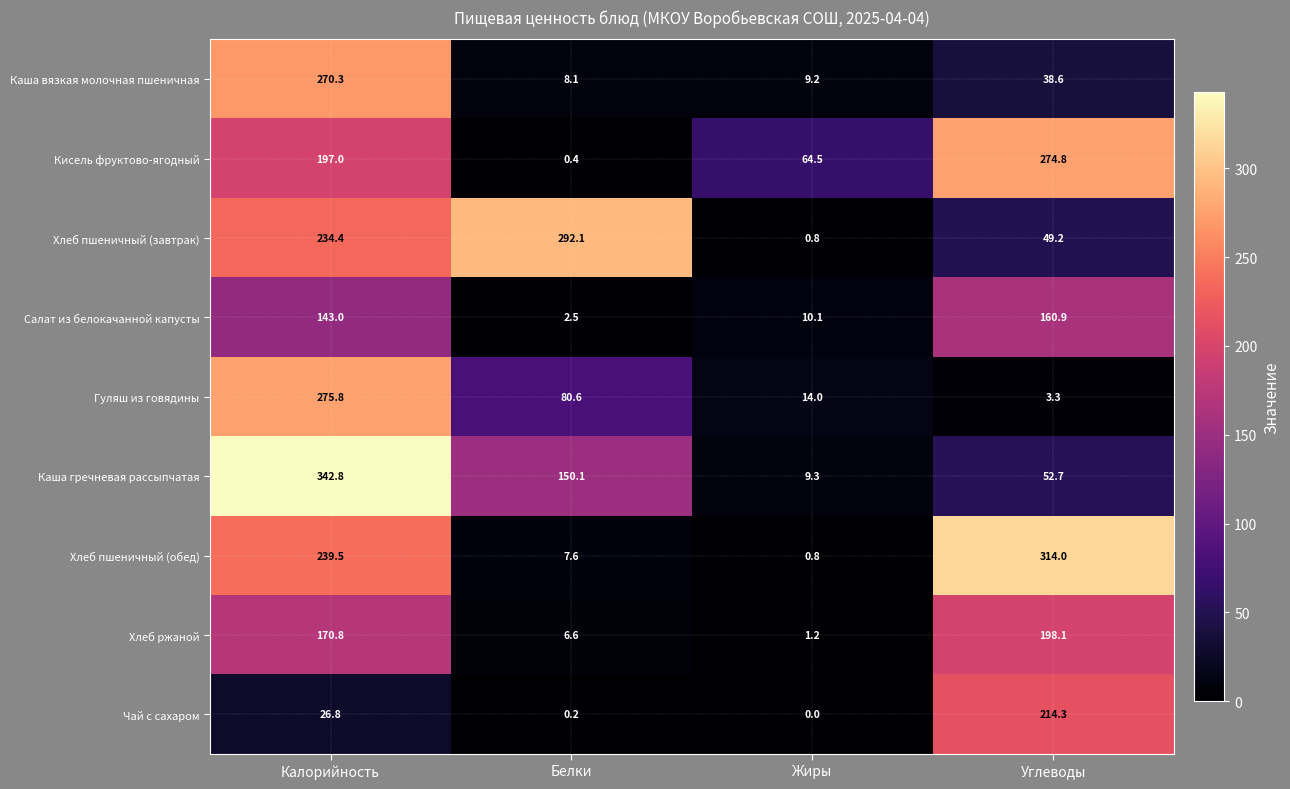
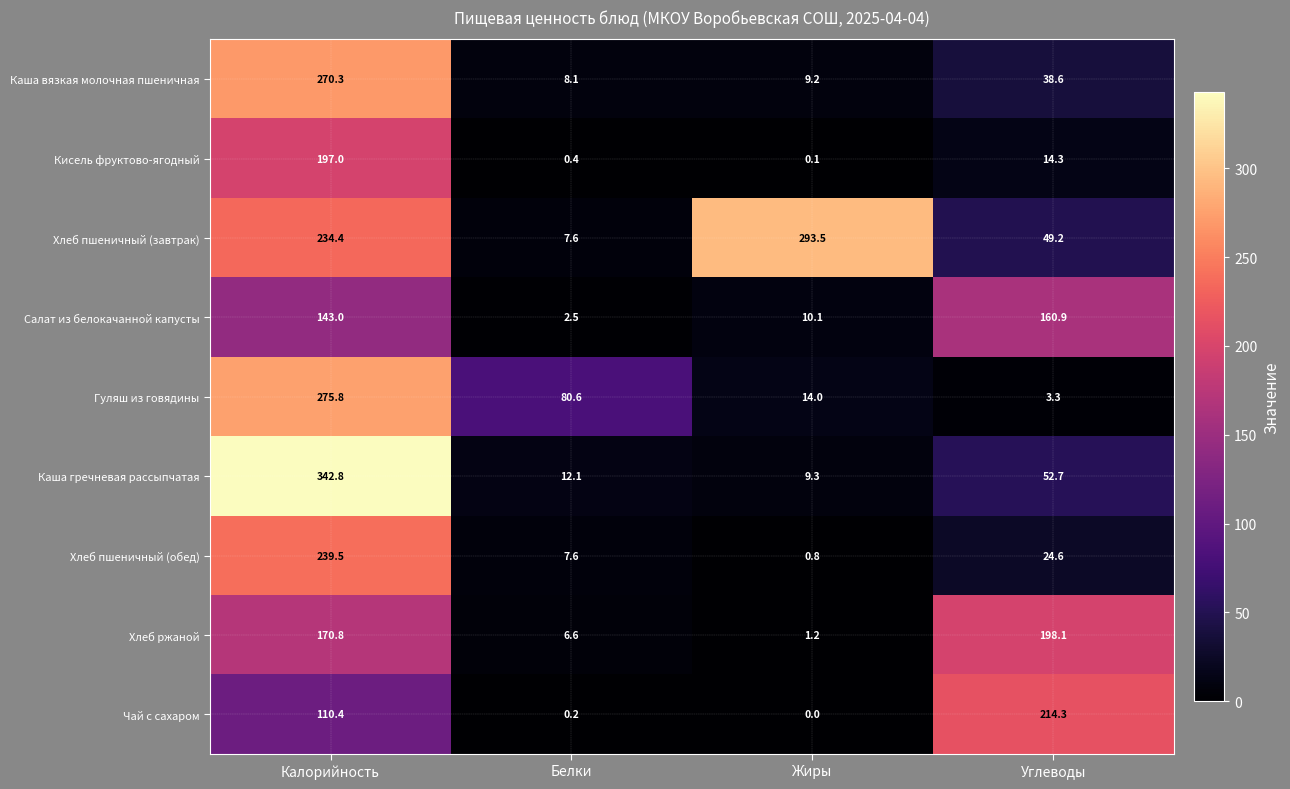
  {
    "Каша вязкая молочная пшеничная": {
      "Калорийность": 270.3,
      "Белки": 8.1,
      "Жиры": 9.2,
      "Углеводы": 38.6
    },
    "Кисель фруктово-ягодный": {
      "Калорийность": 197.0,
      "Белки": 0.4,
-     "Жиры": 64.5,
-     "Углеводы": 274.8
+     "Жиры": 0.1,
+     "Углеводы": 14.3
    },
    "Хлеб пшеничный (завтрак)": {
      "Калорийность": 234.4,
-     "Белки": 292.1,
-     "Жиры": 0.8,
+     "Белки": 7.6,
+     "Жиры": 293.5,
      "Углеводы": 49.2
    },
    "Салат из белокачанной капусты": {
      "Калорийность": 143.0,
      "Белки": 2.5,
      "Жиры": 10.1,
      "Углеводы": 160.9
    },
    "Гуляш из говядины": {
      "Калорийность": 275.8,
      "Белки": 80.6,
      "Жиры": 14.0,
      "Углеводы": 3.3
    },
    "Каша гречневая рассыпчатая": {
      "Калорийность": 342.8,
-     "Белки": 150.1,
+     "Белки": 12.1,
      "Жиры": 9.3,
      "Углеводы": 52.7
    },
    "Хлеб пшеничный (обед)": {
      "Калорийность": 239.5,
      "Белки": 7.6,
      "Жиры": 0.8,
-     "Углеводы": 314.0
+     "Углеводы": 24.6
    },
    "Хлеб ржаной": {
      "Калорийность": 170.8,
      "Белки": 6.6,
      "Жиры": 1.2,
      "Углеводы": 198.1
    },
    "Чай с сахаром": {
-     "Калорийность": 26.8,
+     "Калорийность": 110.4,
      "Белки": 0.2,
      "Жиры": 0.0,
      "Углеводы": 214.3
    }
  }
